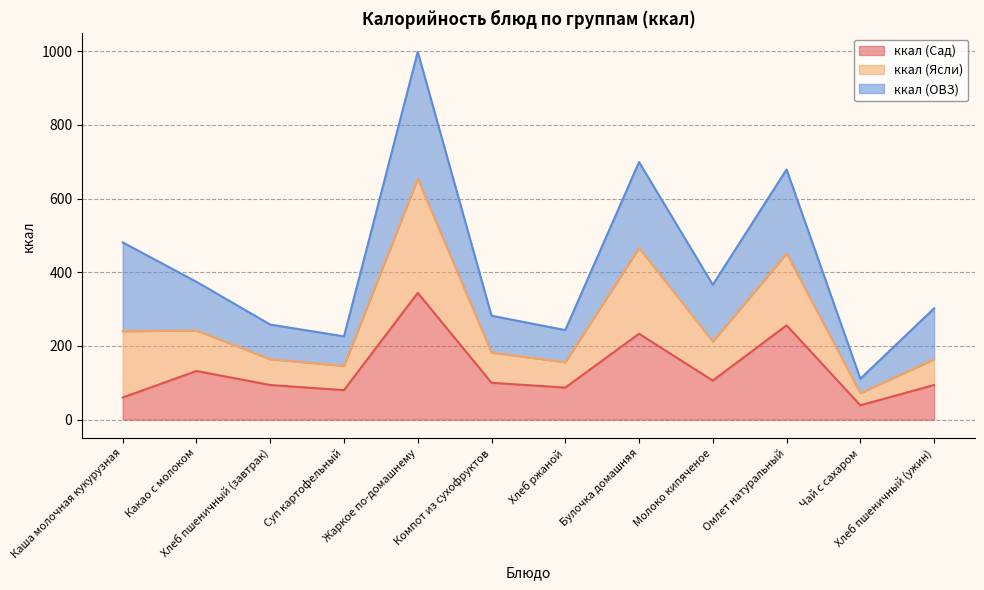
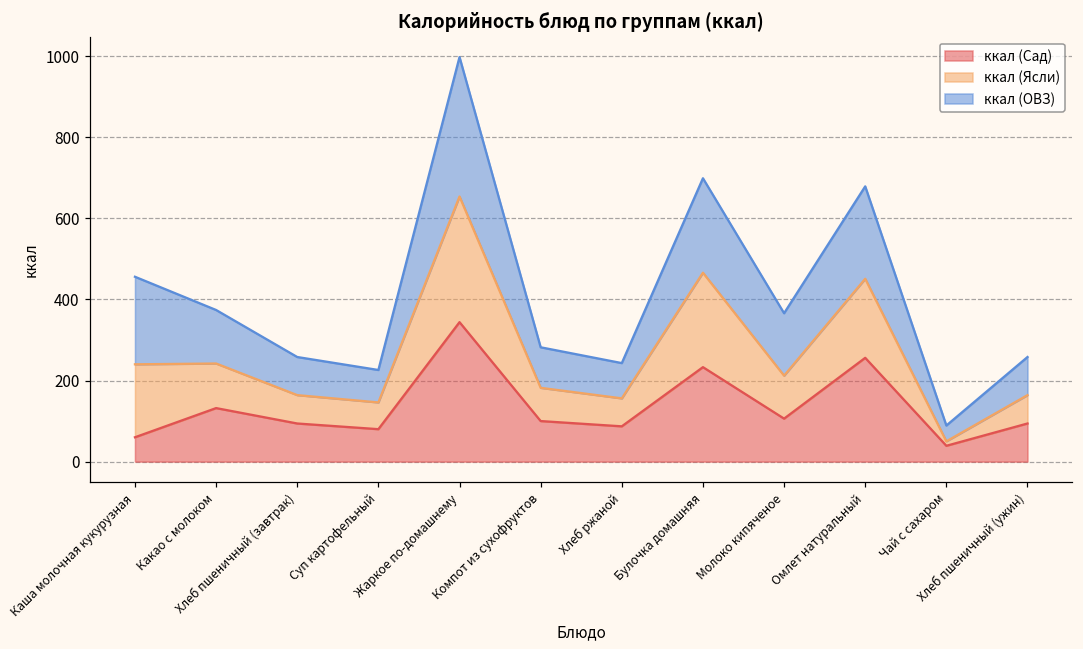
  {
    "ккал (Сад)": {
      "Каша молочная кукурузная": 60,
      "Какао с молоком": 130,
      "Хлеб пшеничный (завтрак)": 90,
      "Суп картофельный": 80,
      "Жаркое по-домашнему": 340,
      "Компот из сухофруктов": 100,
      "Хлеб ржаной": 90,
      "Булочка домашняя": 230,
      "Молоко кипяченое": 110,
      "Омлет натуральный": 260,
      "Чай с сахаром": 40,
      "Хлеб пшеничный (ужин)": 90
    },
    "ккал (Ясли)": {
      "Каша молочная кукурузная": 180,
      "Какао с молоком": 110,
      "Хлеб пшеничный (завтрак)": 70,
      "Суп картофельный": 70,
      "Жаркое по-домашнему": 310,
      "Компот из сухофруктов": 80,
      "Хлеб ржаной": 70,
      "Булочка домашняя": 230,
      "Молоко кипяченое": 110,
      "Омлет натуральный": 200,
-     "Чай с сахаром": 30,
+     "Чай с сахаром": 10,
      "Хлеб пшеничный (ужин)": 70
    },
    "ккал (ОВЗ)": {
-     "Каша молочная кукурузная": 240,
+     "Каша молочная кукурузная": 220,
      "Какао с молоком": 130,
      "Хлеб пшеничный (завтрак)": 90,
      "Суп картофельный": 80,
      "Жаркое по-домашнему": 340,
      "Компот из сухофруктов": 100,
      "Хлеб ржаной": 90,
      "Булочка домашняя": 230,
      "Молоко кипяченое": 150,
      "Омлет натуральный": 230,
      "Чай с сахаром": 40,
-     "Хлеб пшеничный (ужин)": 140
+     "Хлеб пшеничный (ужин)": 90
    }
  }
